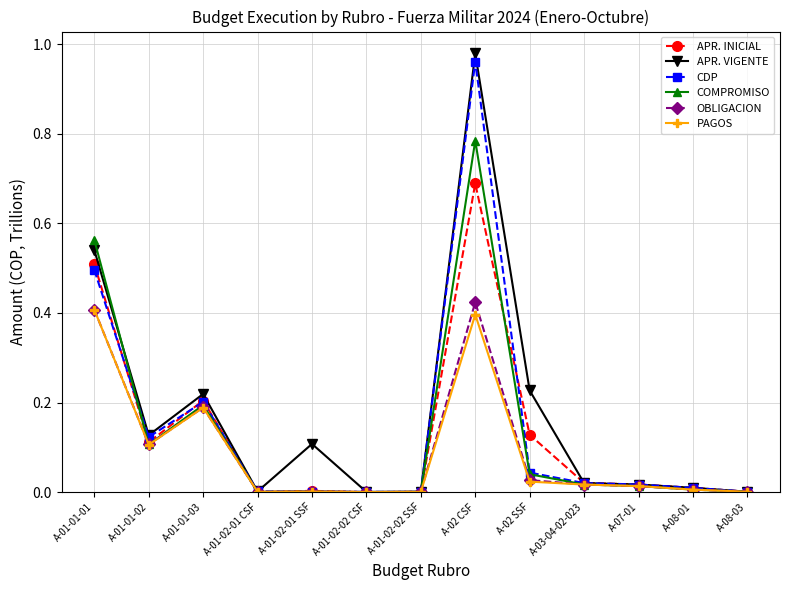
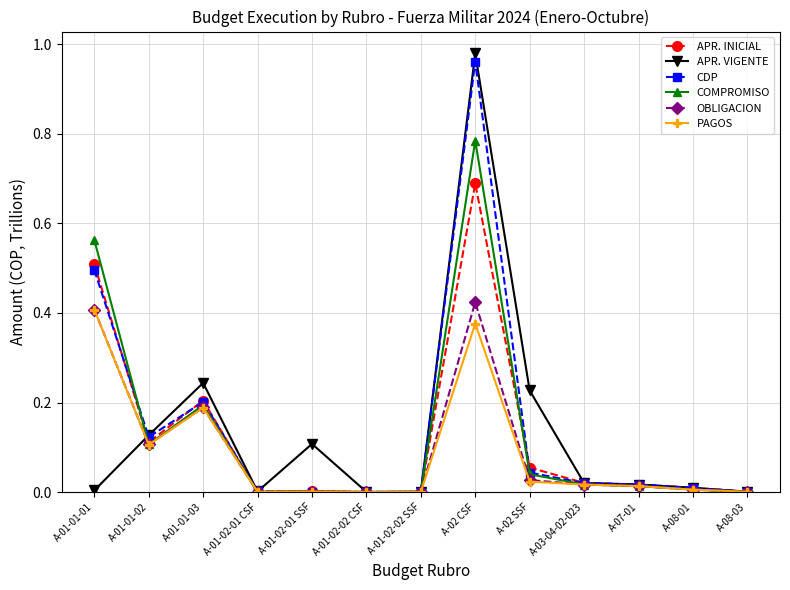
  {
    "APR. INICIAL": {
      "A-01-01-01": 0.51,
      "A-02 CSF": 0.69,
-     "A-02 SSF": 0.13
+     "A-02 SSF": 0.05
    },
    "APR. VIGENTE": {
-     "A-01-01-01": 0.54,
-     "A-01-01-03": 0.22,
+     "A-01-01-01": 0.00,
+     "A-01-01-03": 0.24,
      "A-01-02-01 SSF": 0.11,
      "A-02 CSF": 0.98,
      "A-02 SSF": 0.23
    },
    "CDP": {
      "A-01-01-01": 0.50,
      "A-02 CSF": 0.96
    },
    "COMPROMISO": {
      "A-01-01-01": 0.56,
      "A-02 CSF": 0.78
    },
    "OBLIGACION": {
      "A-02 CSF": 0.42
    },
    "PAGOS": {
-     "A-02 CSF": 0.40
+     "A-02 CSF": 0.38
    }
  }
